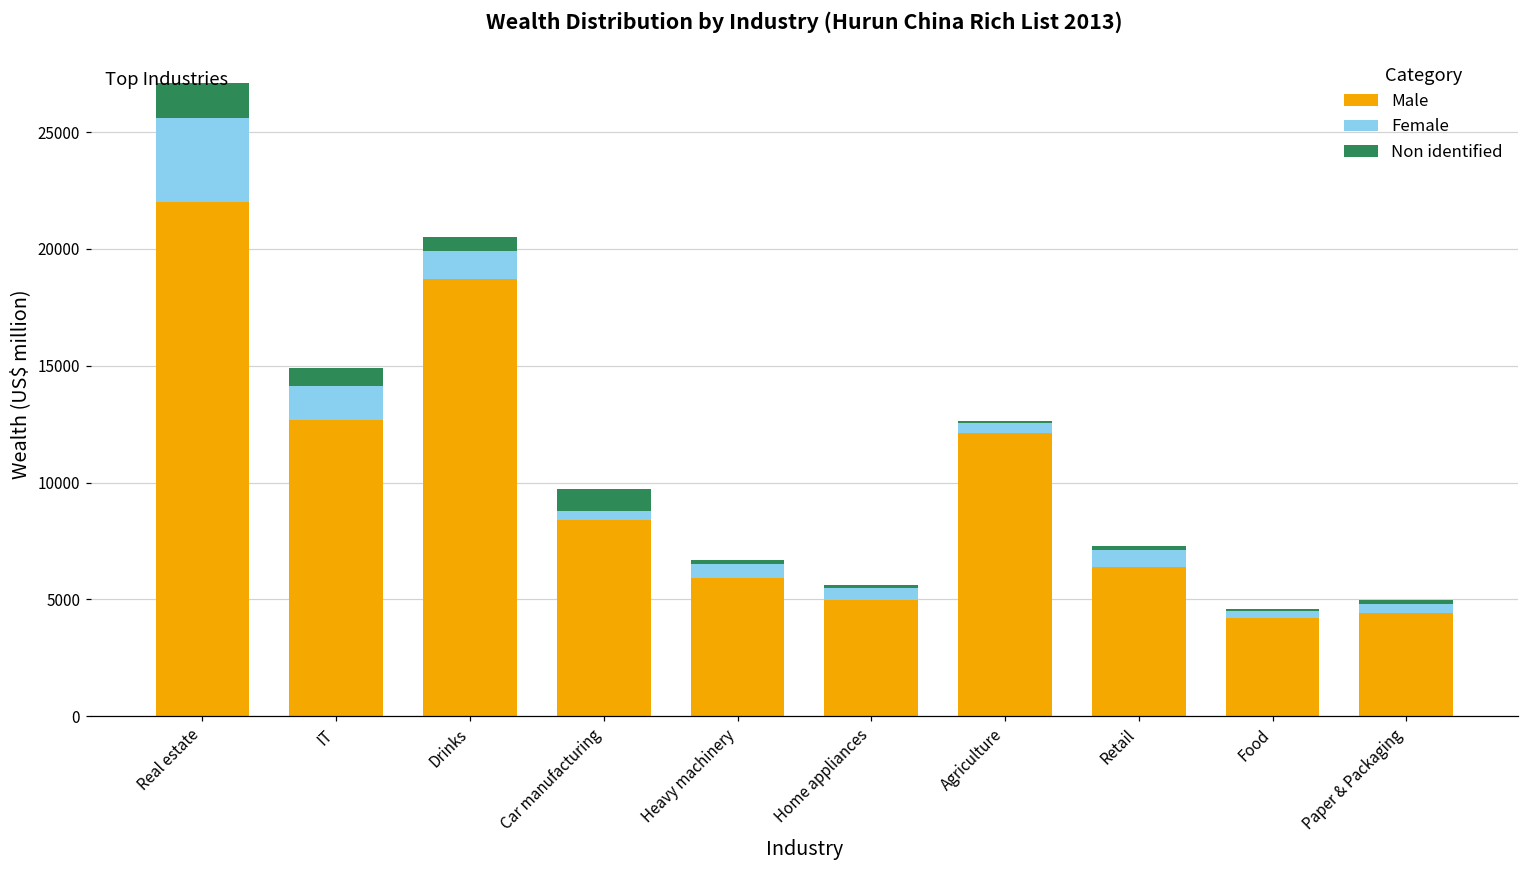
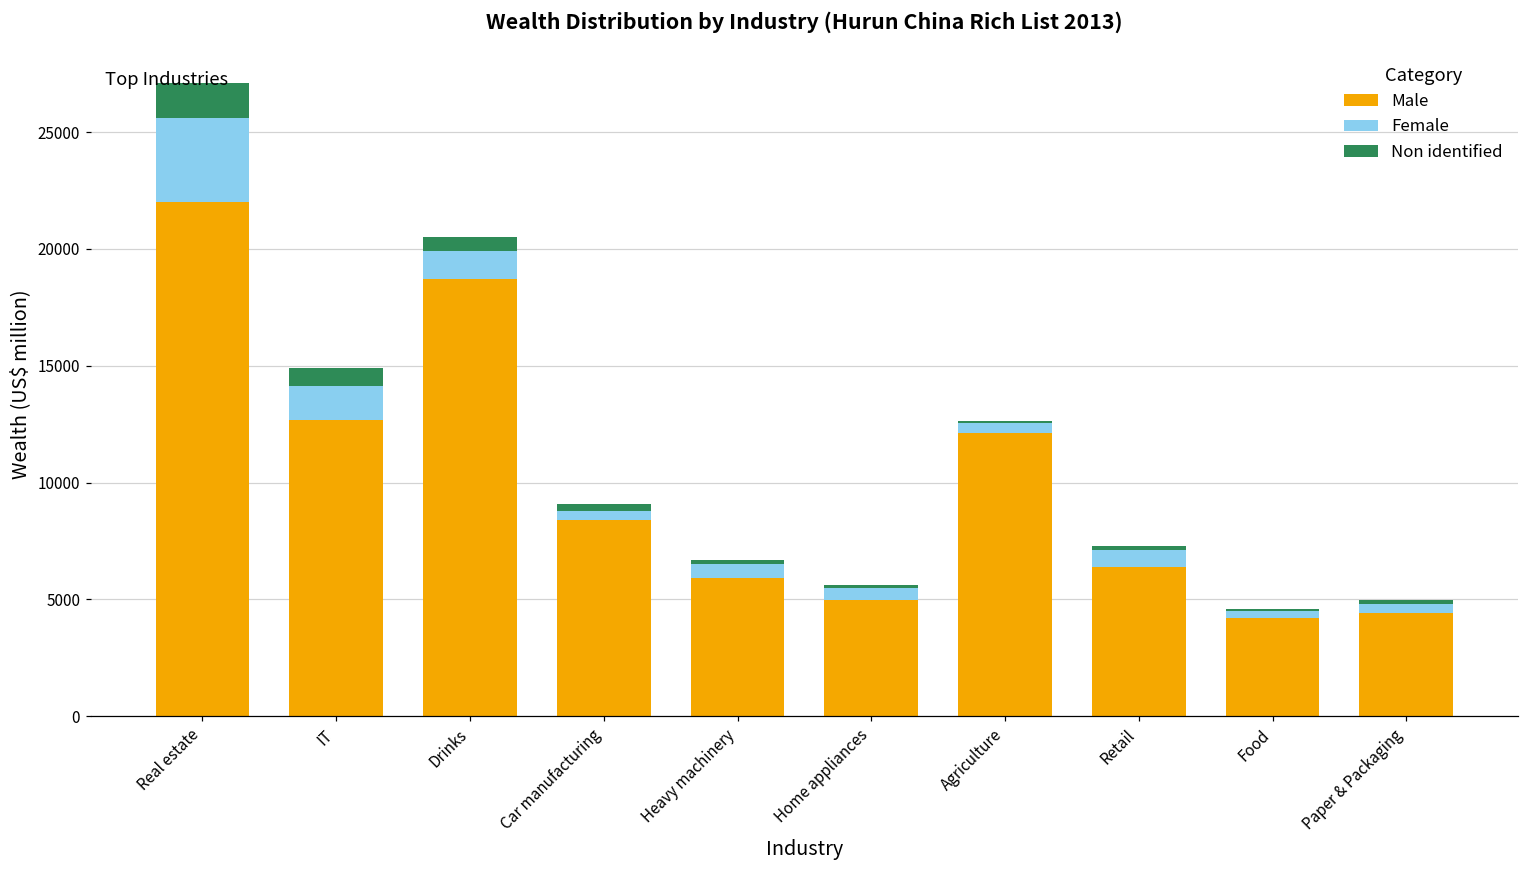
  {
    "Male": {
      "Real estate": 22000,
      "IT": 12700,
      "Drinks": 18700,
      "Car manufacturing": 8400,
      "Heavy machinery": 5900,
      "Home appliances": 5000,
      "Agriculture": 12100,
      "Retail": 6400,
      "Food": 4200,
      "Paper & Packaging": 4400
    },
    "Female": {
      "Real estate": 3600,
      "IT": 1500,
      "Drinks": 1200,
      "Car manufacturing": 400,
      "Heavy machinery": 600,
      "Home appliances": 500,
      "Agriculture": 400,
      "Retail": 700,
      "Food": 300,
      "Paper & Packaging": 400
    },
    "Non identified": {
      "Real estate": 1500,
      "IT": 800,
      "Drinks": 600,
-     "Car manufacturing": 900,
+     "Car manufacturing": 300,
      "Heavy machinery": 200,
      "Home appliances": 200,
      "Retail": 200,
      "Paper & Packaging": 200
    }
  }
